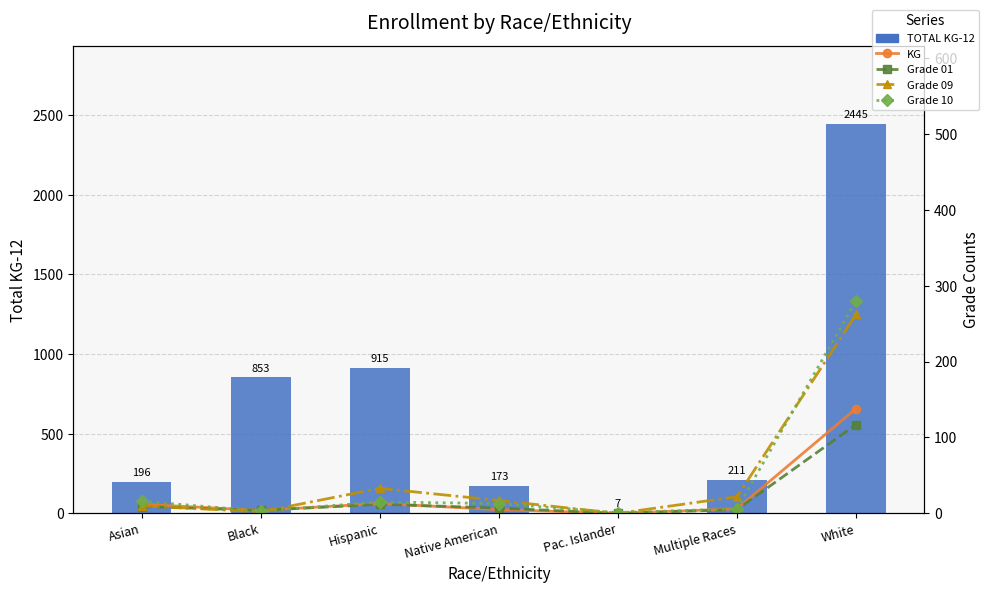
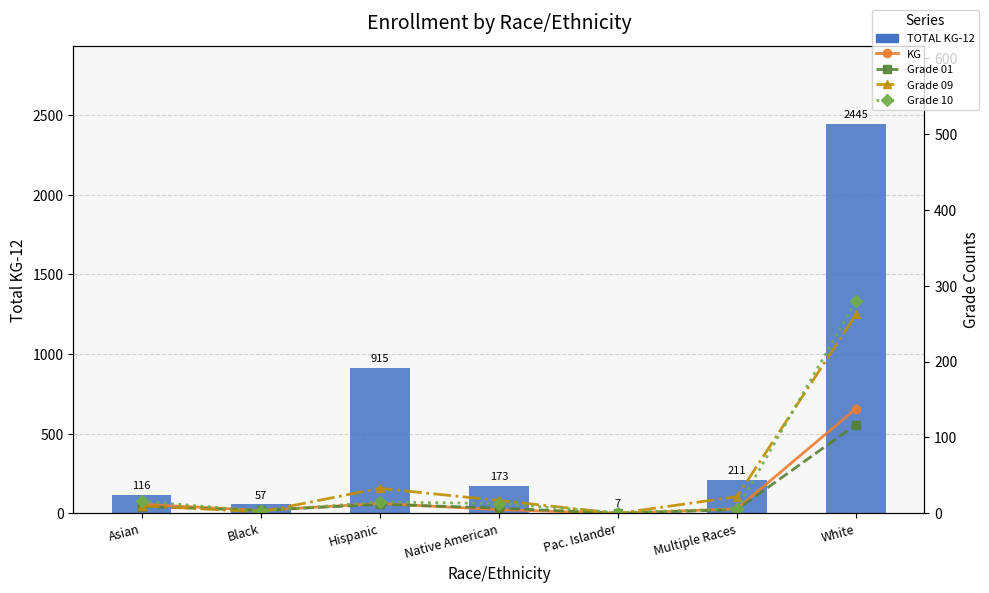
  {
    "TOTAL KG-12": {
-     "Asian": 196,
-     "Black": 853,
+     "Asian": 116,
+     "Black": 57,
      "Hispanic": 915,
      "Native American": 173,
      "Pac. Islander": 7,
      "Multiple Races": 211,
      "White": 2445
    }
  }
